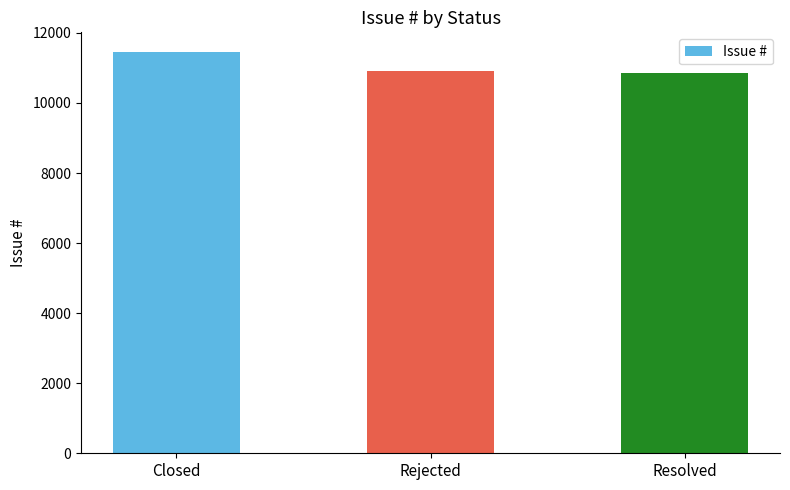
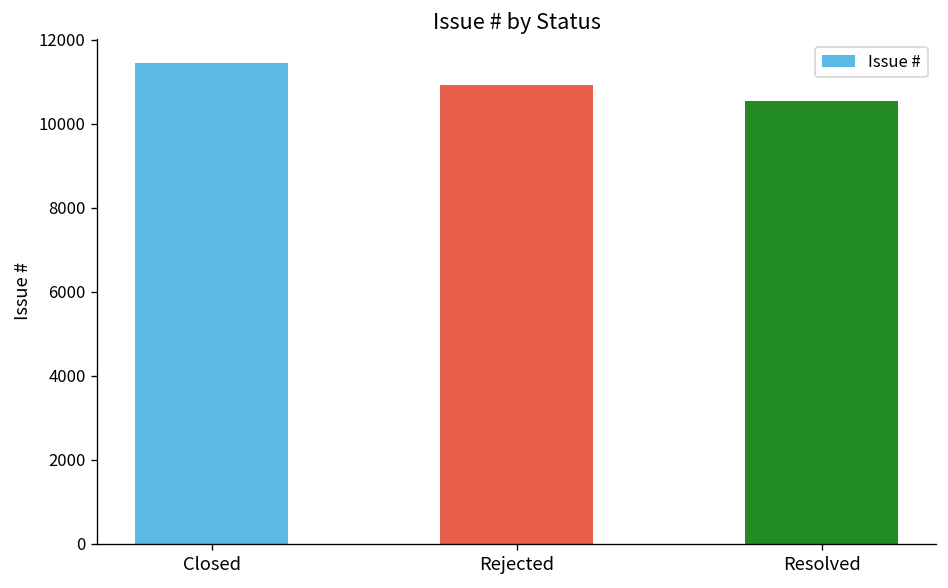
  {
    "Closed": 11400,
    "Rejected": 10900,
-   "Resolved": 10900
+   "Resolved": 10500
  }
